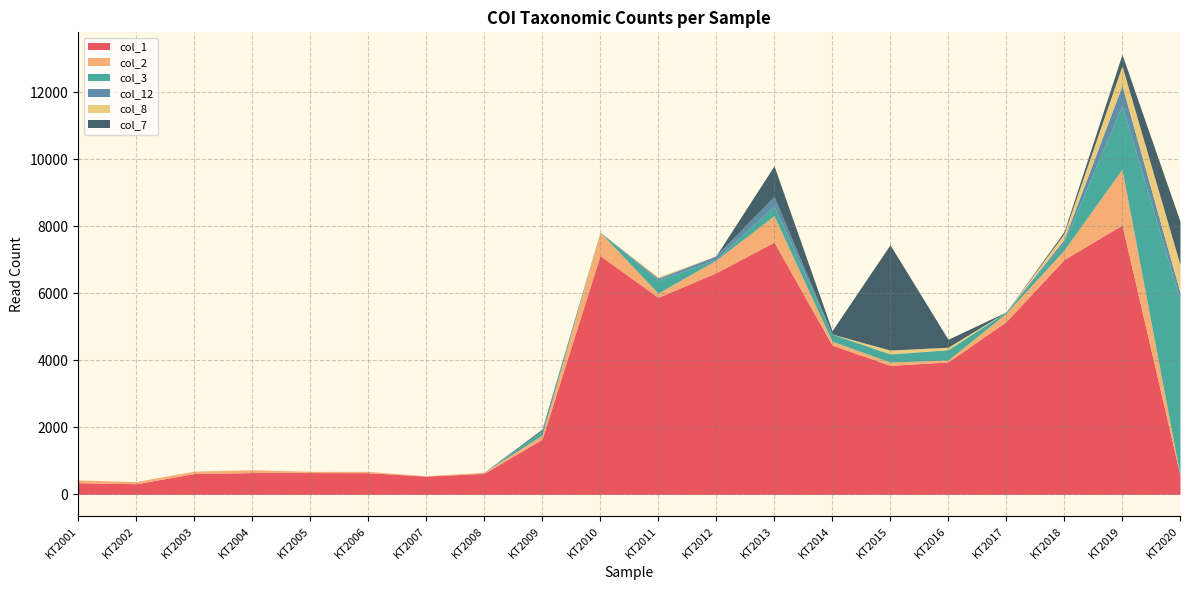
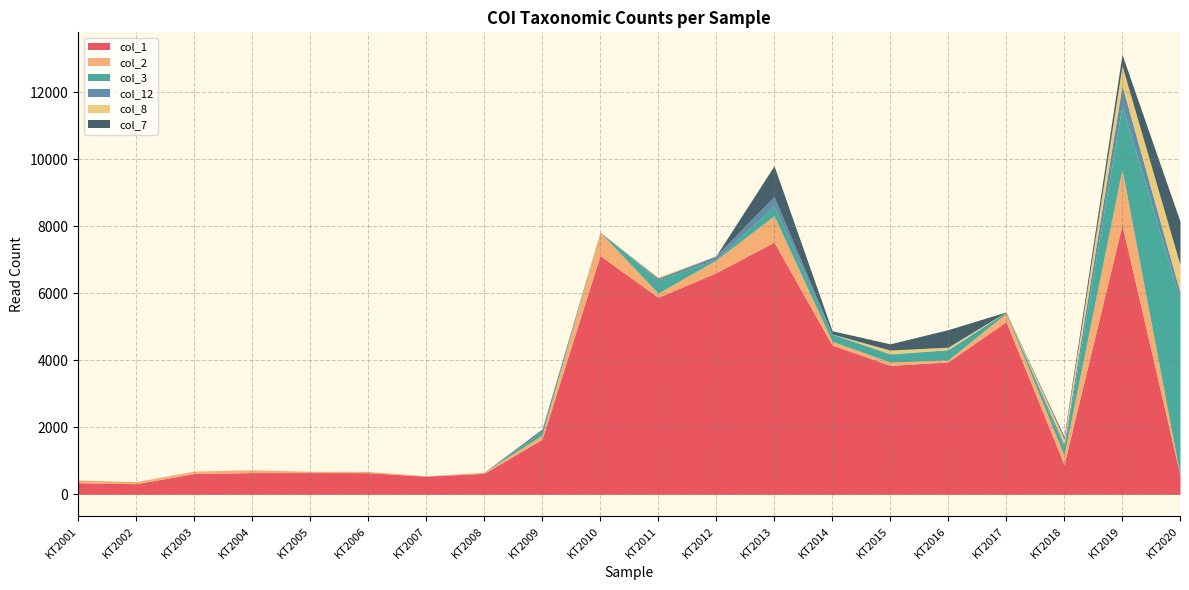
  {
    "col_1": {
      "KT2001": 300,
      "KT2004": 700,
      "KT2009": 1600,
      "KT2010": 7100,
      "KT2011": 5900,
      "KT2012": 6600,
      "KT2013": 7500,
      "KT2014": 4500,
      "KT2015": 3900,
      "KT2017": 5200,
-     "KT2018": 7000,
+     "KT2018": 900,
      "KT2019": 8000
    },
    "col_7": {
      "KT2013": 900,
      "KT2014": 100,
-     "KT2015": 3100,
-     "KT2016": 200,
+     "KT2015": 200,
+     "KT2016": 500,
      "KT2019": 300,
      "KT2020": 1300
    }
  }
